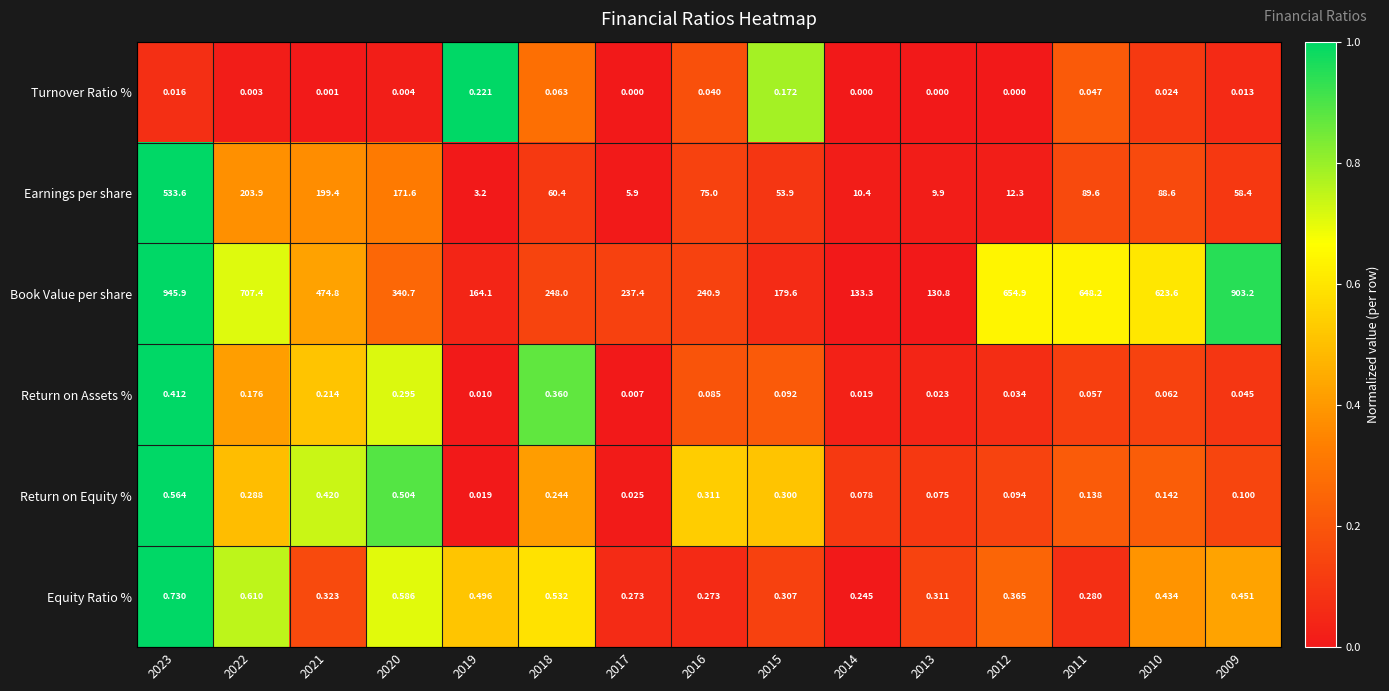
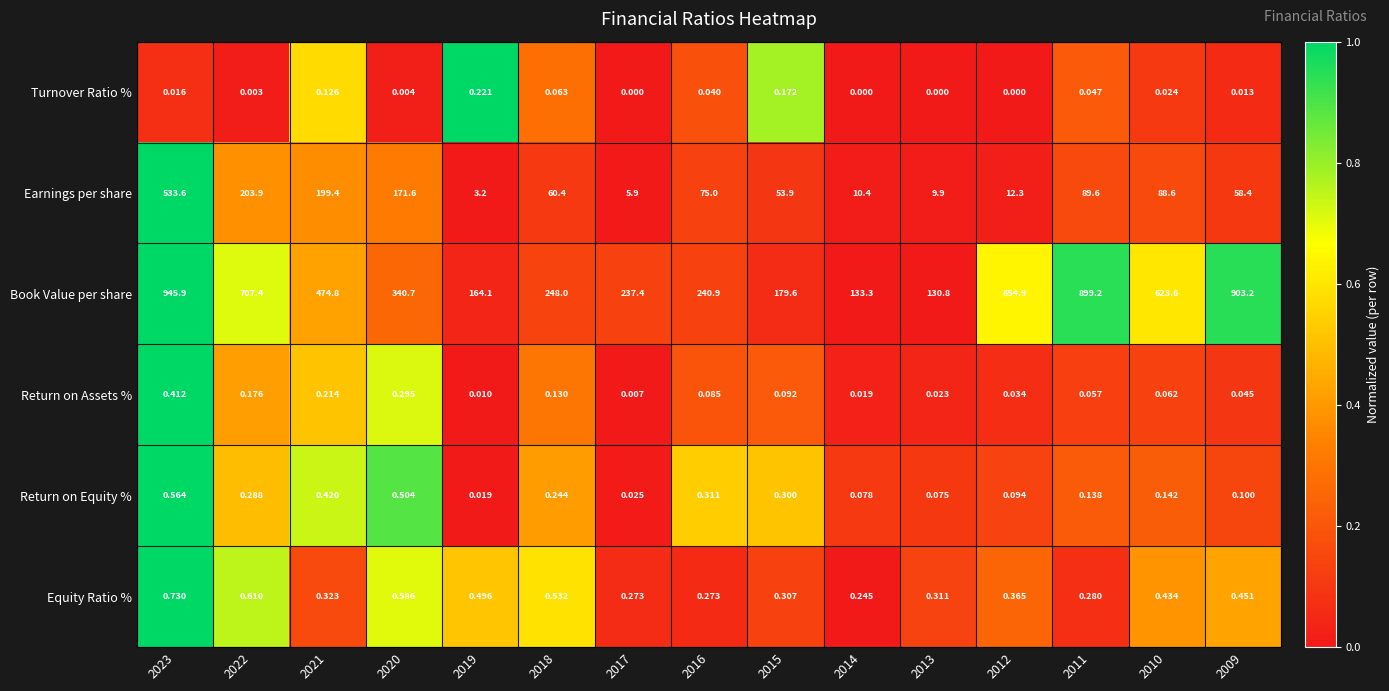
  {
    "Turnover Ratio %": {
      "2023": 0.016,
      "2022": 0.003,
-     "2021": 0.001,
+     "2021": 0.126,
      "2020": 0.004,
      "2019": 0.221,
      "2018": 0.063,
      "2017": 0.000,
      "2016": 0.040,
      "2015": 0.172,
      "2014": 0.000,
      "2013": 0.000,
      "2012": 0.000,
      "2011": 0.047,
      "2010": 0.024,
      "2009": 0.013
    },
    "Earnings per share": {
      "2023": 533.6,
      "2022": 203.9,
      "2021": 199.4,
      "2020": 171.6,
      "2019": 3.2,
      "2018": 60.4,
      "2017": 5.9,
      "2016": 75.0,
      "2015": 53.9,
      "2014": 10.4,
      "2013": 9.9,
      "2012": 12.3,
      "2011": 89.6,
      "2010": 88.6,
      "2009": 58.4
    },
    "Book Value per share": {
      "2023": 945.9,
      "2022": 707.4,
      "2021": 474.8,
      "2020": 340.7,
      "2019": 164.1,
      "2018": 248.0,
      "2017": 237.4,
      "2016": 240.9,
      "2015": 179.6,
      "2014": 133.3,
      "2013": 130.8,
      "2012": 654.9,
-     "2011": 648.2,
+     "2011": 899.2,
      "2010": 623.6,
      "2009": 903.2
    },
    "Return on Assets %": {
      "2023": 0.412,
      "2022": 0.176,
      "2021": 0.214,
      "2020": 0.295,
      "2019": 0.010,
-     "2018": 0.360,
+     "2018": 0.130,
      "2017": 0.007,
      "2016": 0.085,
      "2015": 0.092,
      "2014": 0.019,
      "2013": 0.023,
      "2012": 0.034,
      "2011": 0.057,
      "2010": 0.062,
      "2009": 0.045
    },
    "Return on Equity %": {
      "2023": 0.564,
      "2022": 0.288,
      "2021": 0.420,
      "2020": 0.504,
      "2019": 0.019,
      "2018": 0.244,
      "2017": 0.025,
      "2016": 0.311,
      "2015": 0.300,
      "2014": 0.078,
      "2013": 0.075,
      "2012": 0.094,
      "2011": 0.138,
      "2010": 0.142,
      "2009": 0.100
    },
    "Equity Ratio %": {
      "2023": 0.730,
      "2022": 0.610,
      "2021": 0.323,
      "2020": 0.586,
      "2019": 0.496,
      "2018": 0.532,
      "2017": 0.273,
      "2016": 0.273,
      "2015": 0.307,
      "2014": 0.245,
      "2013": 0.311,
      "2012": 0.365,
      "2011": 0.280,
      "2010": 0.434,
      "2009": 0.451
    }
  }
